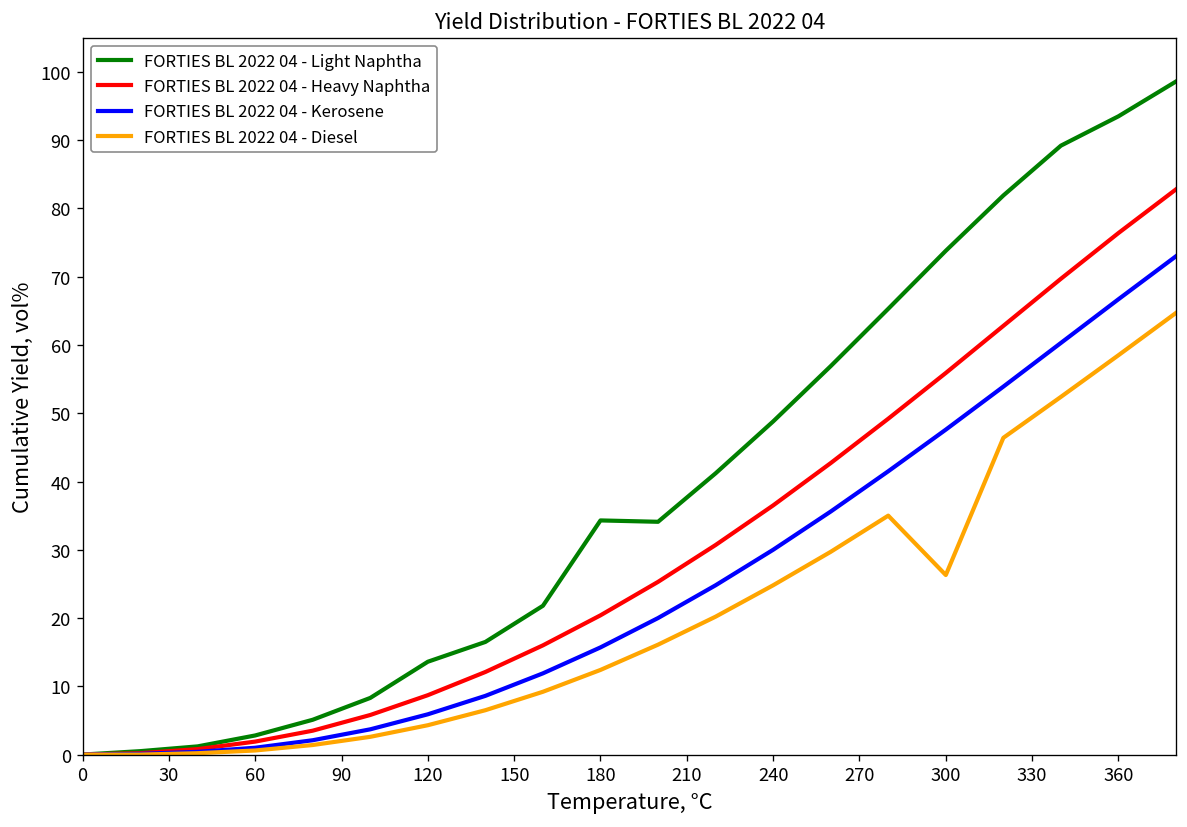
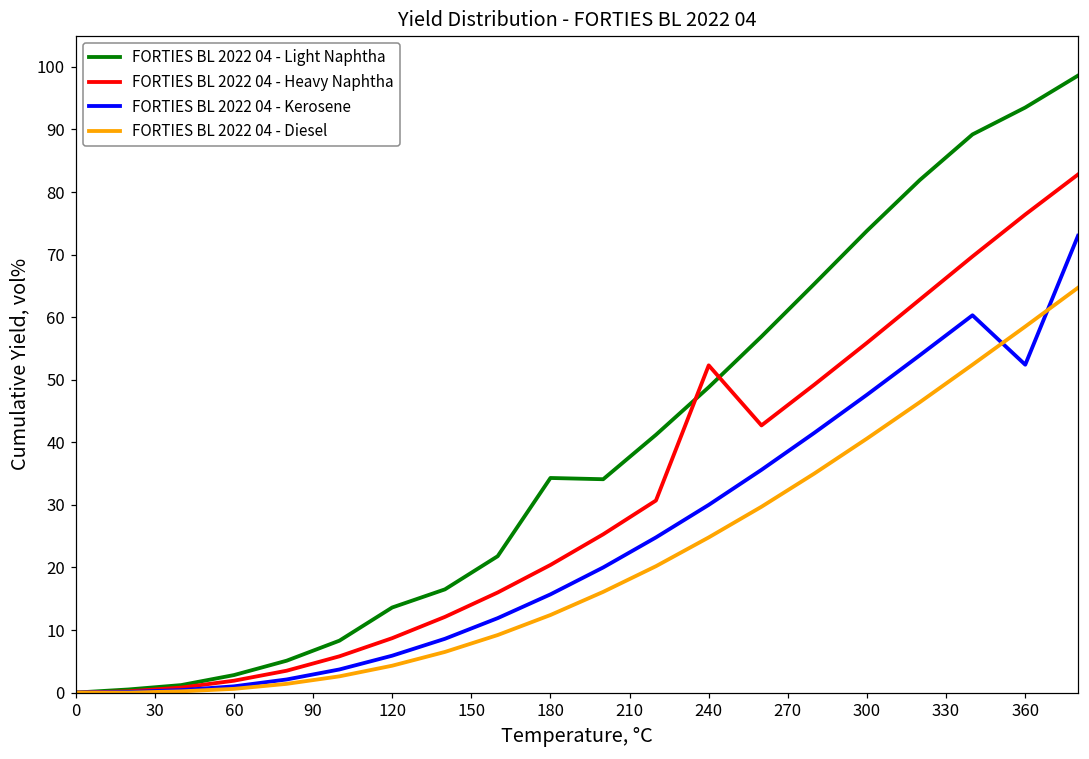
  {
    "FORTIES BL 2022 04 - Light Naphtha": {
      "60": 3,
      "120": 14,
      "180": 34,
      "240": 49,
      "300": 74,
      "360": 94
    },
    "FORTIES BL 2022 04 - Heavy Naphtha": {
      "60": 2,
      "120": 9,
      "180": 20,
-     "240": 37,
+     "240": 52,
      "300": 56,
      "360": 76
    },
    "FORTIES BL 2022 04 - Kerosene": {
      "120": 6,
      "180": 16,
      "240": 30,
      "300": 48,
-     "360": 67
+     "360": 52
    },
    "FORTIES BL 2022 04 - Diesel": {
      "120": 4,
      "180": 12,
      "240": 25,
-     "300": 26,
+     "300": 41,
      "360": 59
    }
  }
